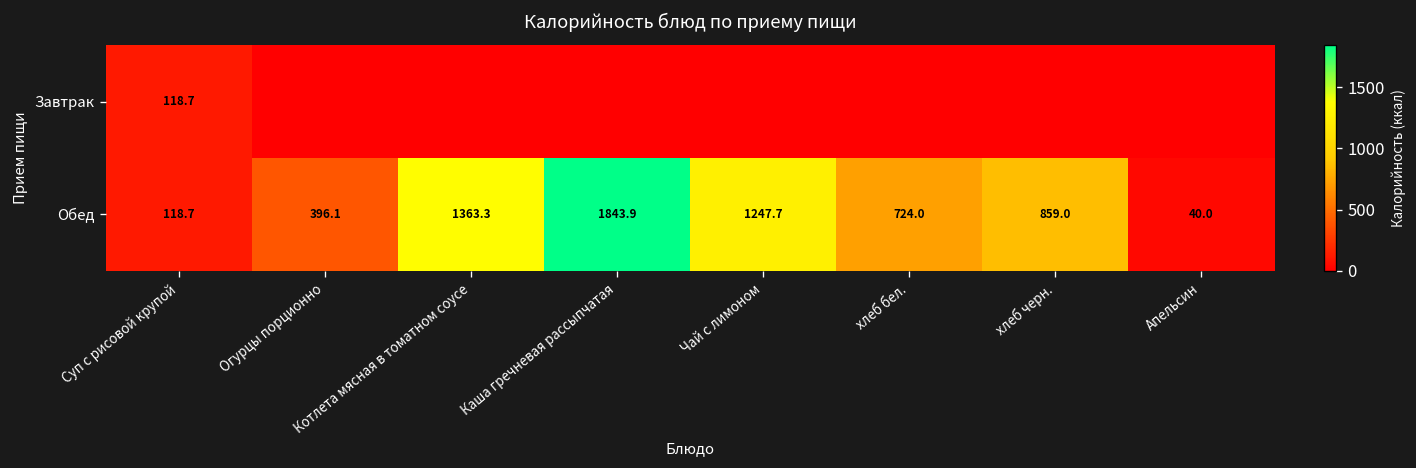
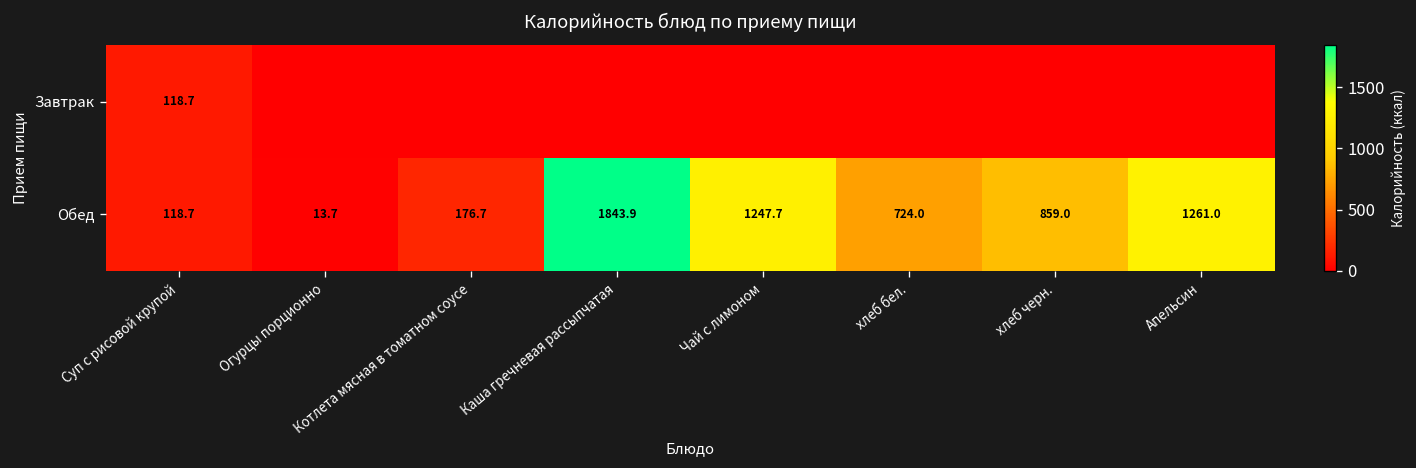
  {
    "Завтрак": {
      "Суп с рисовой крупой": 118.7
    },
    "Обед": {
      "Суп с рисовой крупой": 118.7,
-     "Огурцы порционно": 396.1,
-     "Котлета мясная в томатном соусе": 1363.3,
+     "Огурцы порционно": 13.7,
+     "Котлета мясная в томатном соусе": 176.7,
      "Каша гречневая рассыпчатая": 1843.9,
      "Чай с лимоном": 1247.7,
      "хлеб бел.": 724.0,
      "хлеб черн.": 859.0,
-     "Апельсин": 40.0
+     "Апельсин": 1261.0
    }
  }
